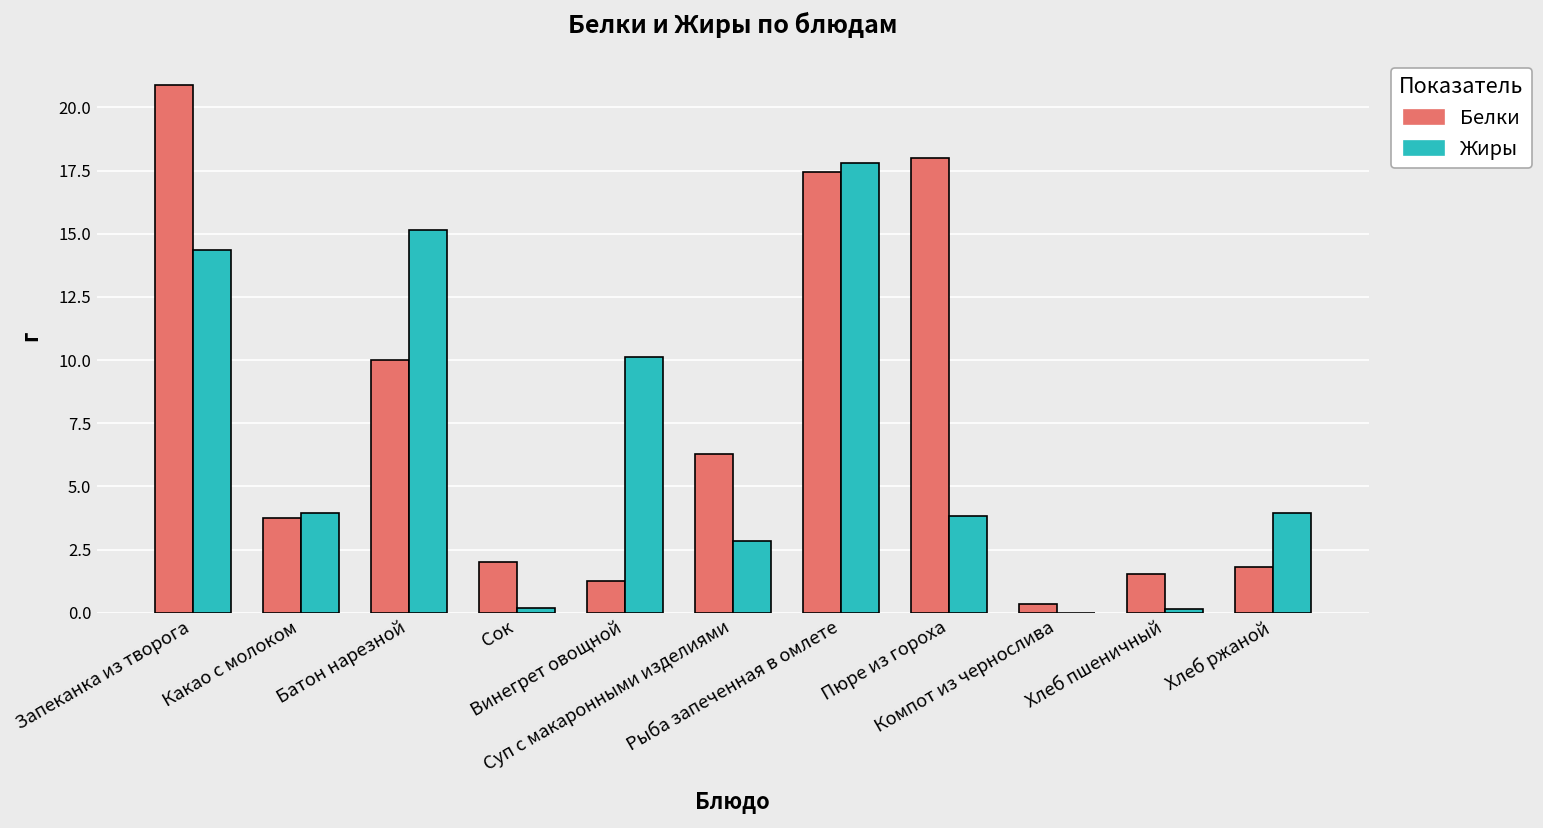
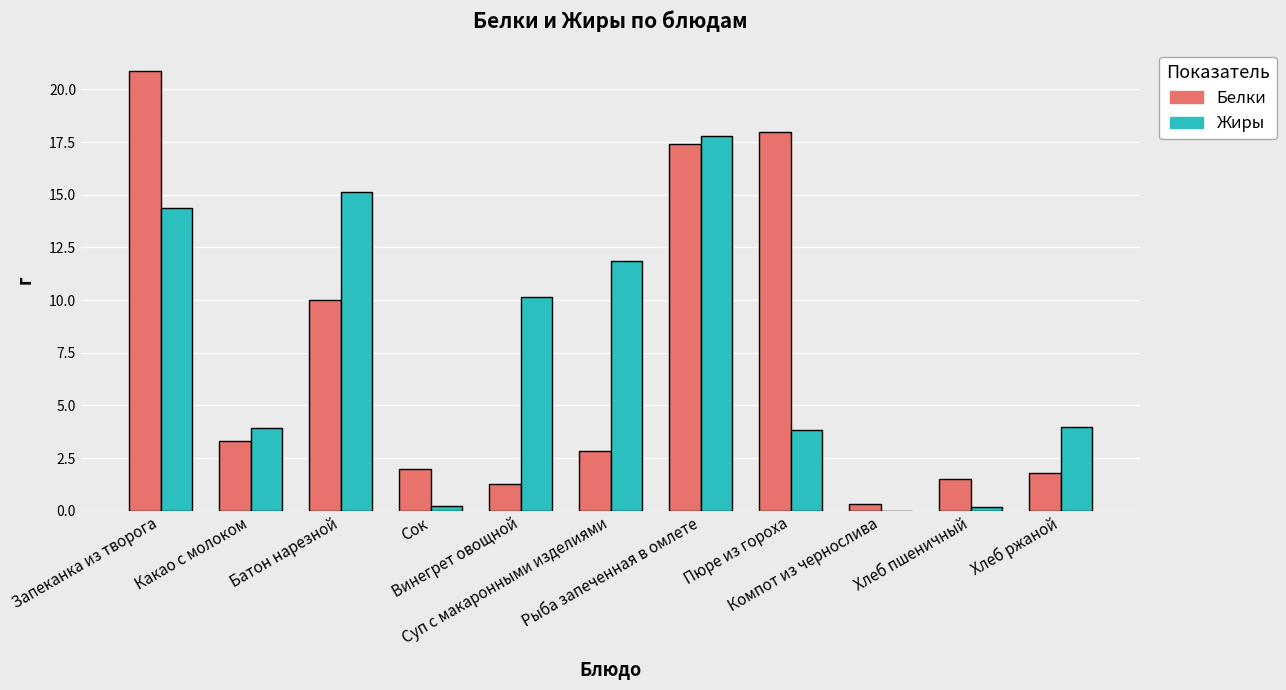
  {
    "Белки": {
      "Запеканка из творога": 20.9,
-     "Какао с молоком": 3.8,
+     "Какао с молоком": 3.3,
      "Батон нарезной": 10.0,
      "Сок": 2.0,
      "Винегрет овощной": 1.3,
-     "Суп с макаронными изделиями": 6.3,
+     "Суп с макаронными изделиями": 2.8,
      "Рыба запеченная в омлете": 17.4,
      "Пюре из гороха": 18.0,
      "Компот из чернослива": 0.3,
      "Хлеб пшеничный": 1.5,
      "Хлеб ржаной": 1.8
    },
    "Жиры": {
      "Запеканка из творога": 14.4,
      "Какао с молоком": 3.9,
      "Батон нарезной": 15.1,
      "Сок": 0.2,
      "Винегрет овощной": 10.1,
-     "Суп с макаронными изделиями": 2.9,
+     "Суп с макаронными изделиями": 11.9,
      "Рыба запеченная в омлете": 17.8,
      "Пюре из гороха": 3.8,
      "Компот из чернослива": 0.0,
      "Хлеб пшеничный": 0.2,
      "Хлеб ржаной": 4.0
    }
  }
